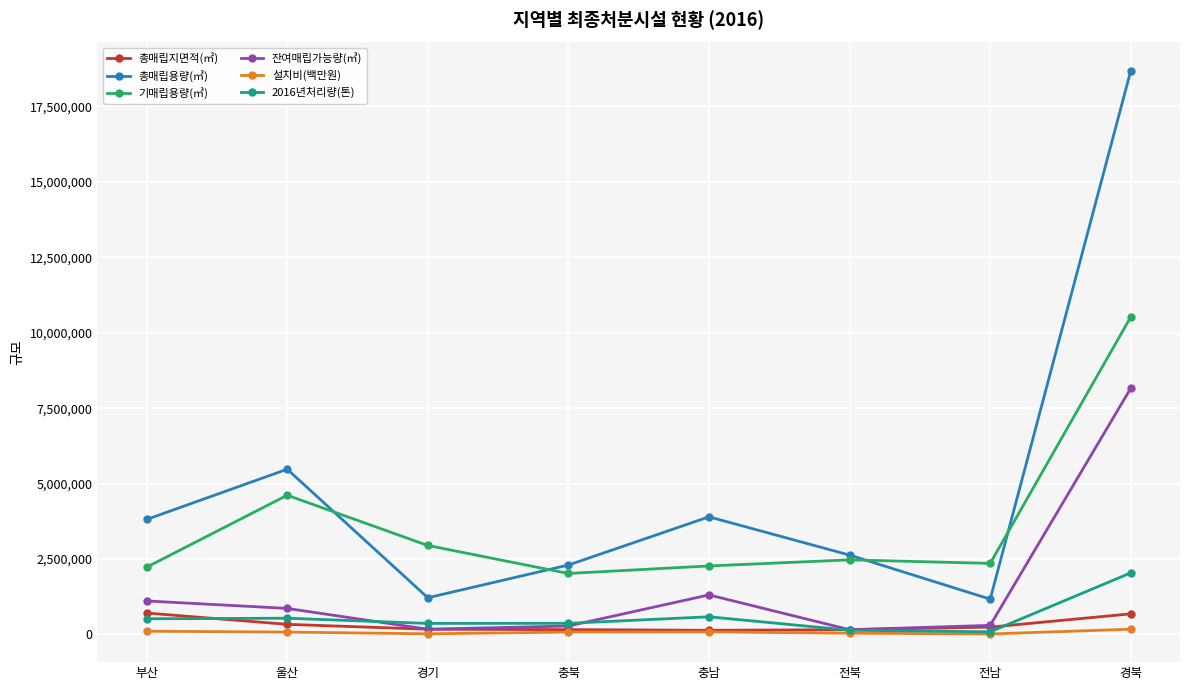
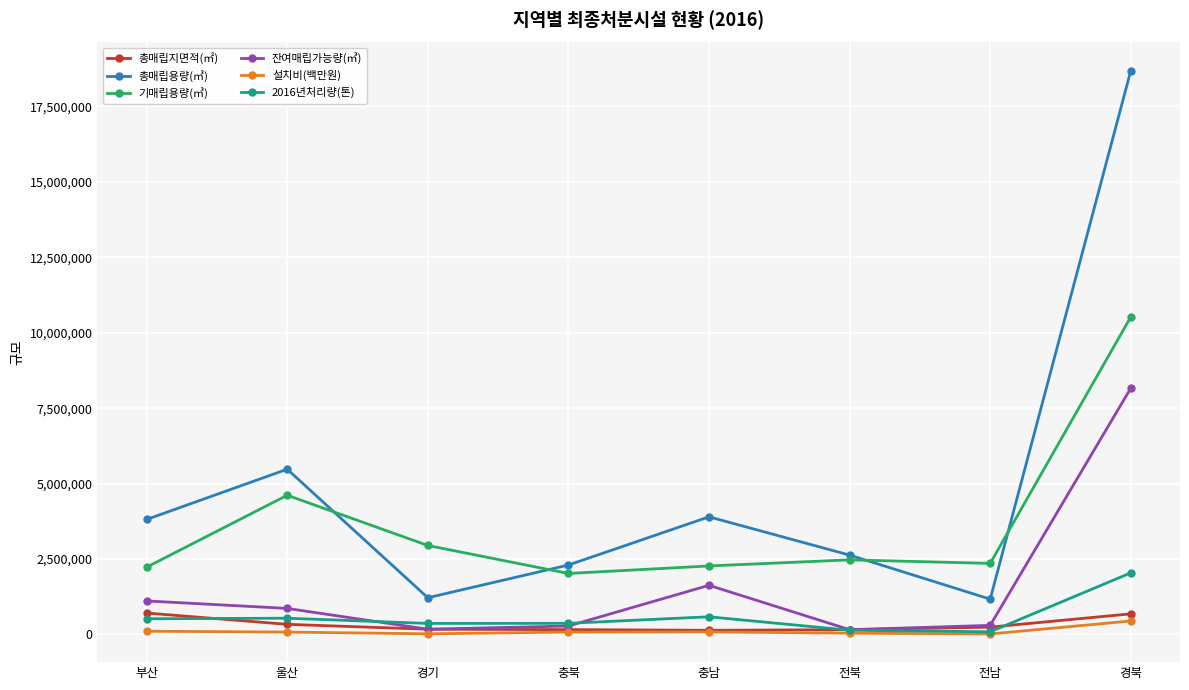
  {
    "총매립지면적(㎡)": {
      "부산": "700,000",
      "울산": "300,000",
      "경북": "700,000"
    },
    "총매립용량(㎥)": {
      "부산": "3,800,000",
      "울산": "5,500,000",
      "경기": "1,200,000",
      "충북": "2,300,000",
      "충남": "3,900,000",
      "전북": "2,600,000",
      "전남": "1,200,000",
      "경북": "18,700,000"
    },
    "잔여매립가능량(㎥)": {
      "부산": "1,100,000",
      "울산": "900,000",
      "충북": "300,000",
-     "충남": "1,300,000",
+     "충남": "1,600,000",
      "경북": "8,200,000"
    },
    "설치비(백만원)": {
      "부산": "100,000",
      "울산": "100,000",
      "경기": "0",
      "전북": "0",
-     "경북": "200,000"
+     "경북": "400,000"
    }
  }
